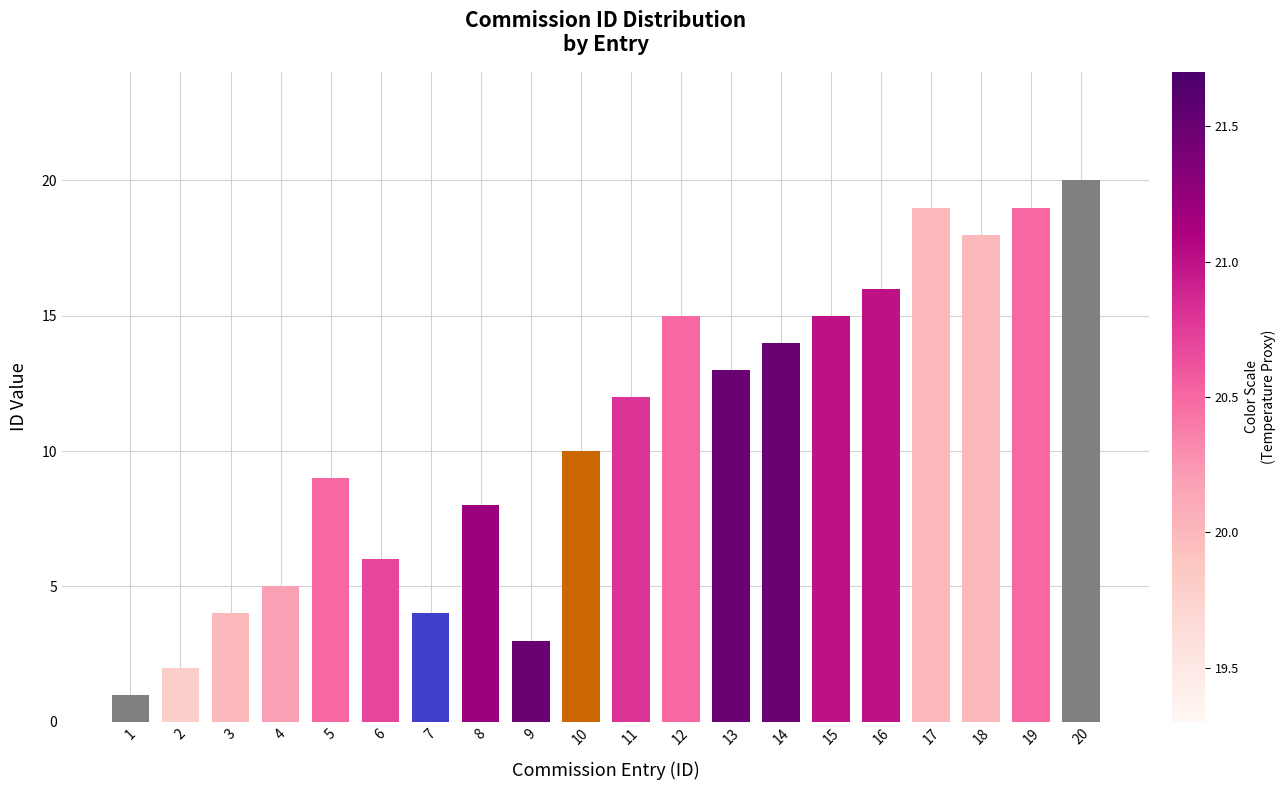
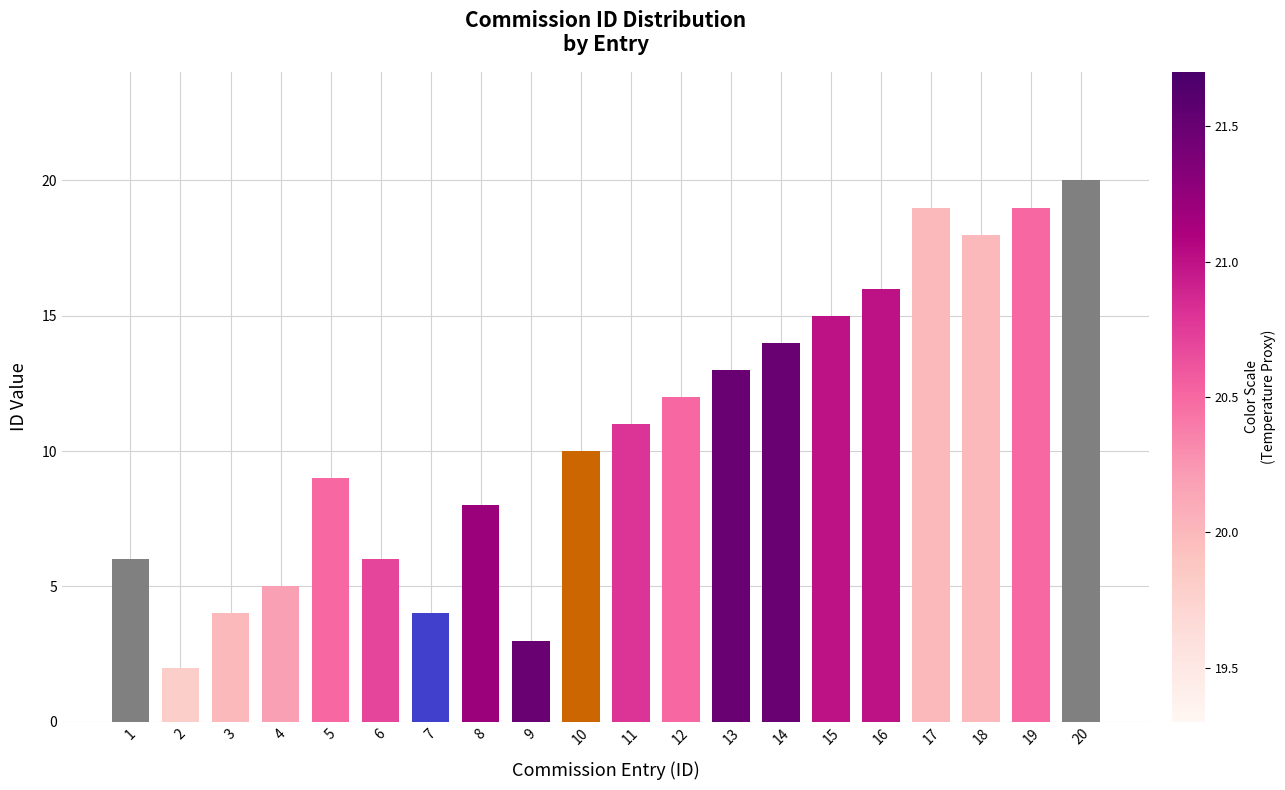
  {
-   "1": 1,
+   "1": 6,
    "2": 2,
    "3": 4,
    "4": 5,
    "5": 9,
    "6": 6,
    "7": 4,
    "8": 8,
    "9": 3,
    "10": 10,
-   "11": 12,
-   "12": 15,
+   "11": 11,
+   "12": 12,
    "13": 13,
    "14": 14,
    "15": 15,
    "16": 16,
    "17": 19,
    "18": 18,
    "19": 19,
    "20": 20
  }
